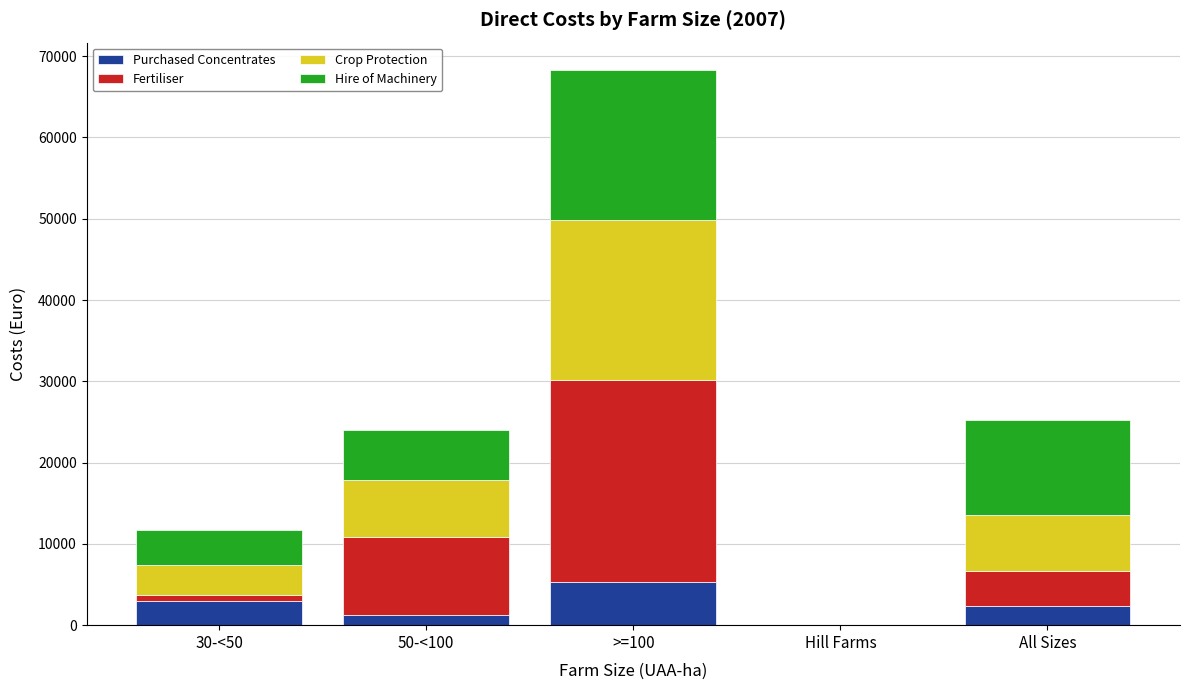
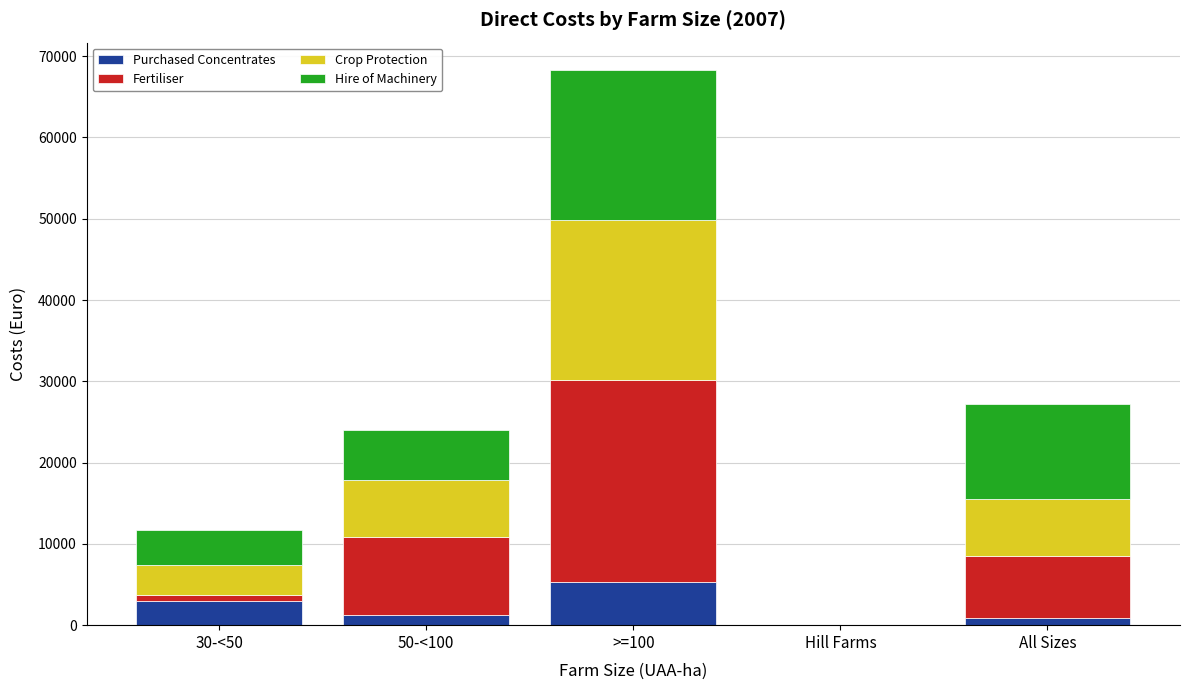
  {
    "Purchased Concentrates": {
      "30-<50": 3000,
      "50-<100": 1000,
      ">=100": 5000,
      "Hill Farms": 0,
-     "All Sizes": 2000
+     "All Sizes": 1000
    },
    "Fertiliser": {
      "30-<50": 1000,
      "50-<100": 10000,
      ">=100": 25000,
      "Hill Farms": 0,
-     "All Sizes": 4000
+     "All Sizes": 8000
    },
    "Crop Protection": {
      "30-<50": 4000,
      "50-<100": 7000,
      ">=100": 20000,
      "Hill Farms": 0,
      "All Sizes": 7000
    },
    "Hire of Machinery": {
      "30-<50": 4000,
      "50-<100": 6000,
      ">=100": 18000,
      "Hill Farms": 0,
      "All Sizes": 12000
    }
  }
